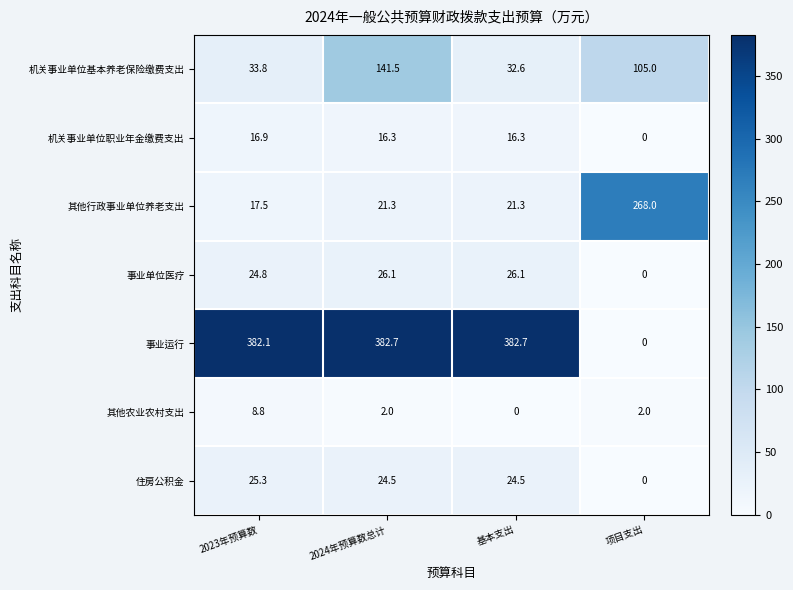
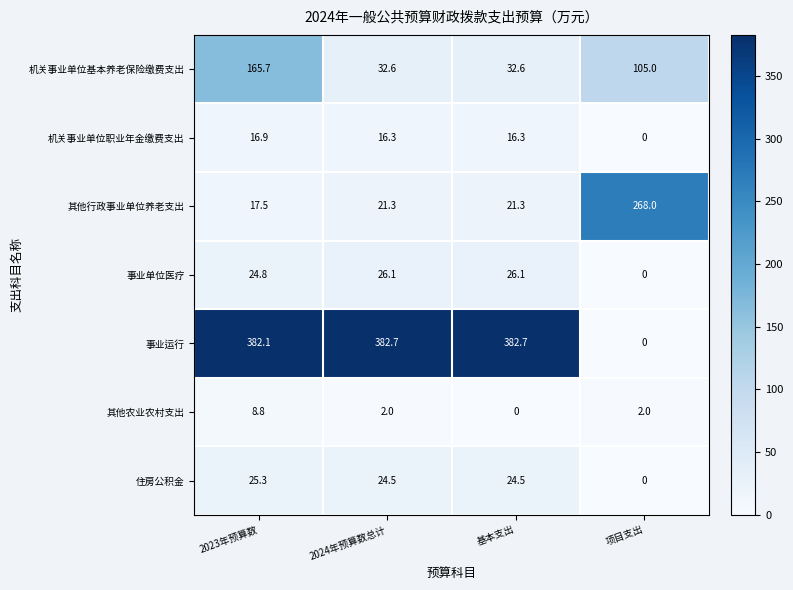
  {
    "机关事业单位基本养老保险缴费支出": {
-     "2023年预算数": 33.8,
-     "2024年预算数总计": 141.5,
+     "2023年预算数": 165.7,
+     "2024年预算数总计": 32.6,
      "基本支出": 32.6,
      "项目支出": 105.0
    },
    "机关事业单位职业年金缴费支出": {
      "2023年预算数": 16.9,
      "2024年预算数总计": 16.3,
      "基本支出": 16.3,
      "项目支出": 0
    },
    "其他行政事业单位养老支出": {
      "2023年预算数": 17.5,
      "2024年预算数总计": 21.3,
      "基本支出": 21.3,
      "项目支出": 268.0
    },
    "事业单位医疗": {
      "2023年预算数": 24.8,
      "2024年预算数总计": 26.1,
      "基本支出": 26.1,
      "项目支出": 0
    },
    "事业运行": {
      "2023年预算数": 382.1,
      "2024年预算数总计": 382.7,
      "基本支出": 382.7,
      "项目支出": 0
    },
    "其他农业农村支出": {
      "2023年预算数": 8.8,
      "2024年预算数总计": 2.0,
      "基本支出": 0,
      "项目支出": 2.0
    },
    "住房公积金": {
      "2023年预算数": 25.3,
      "2024年预算数总计": 24.5,
      "基本支出": 24.5,
      "项目支出": 0
    }
  }
